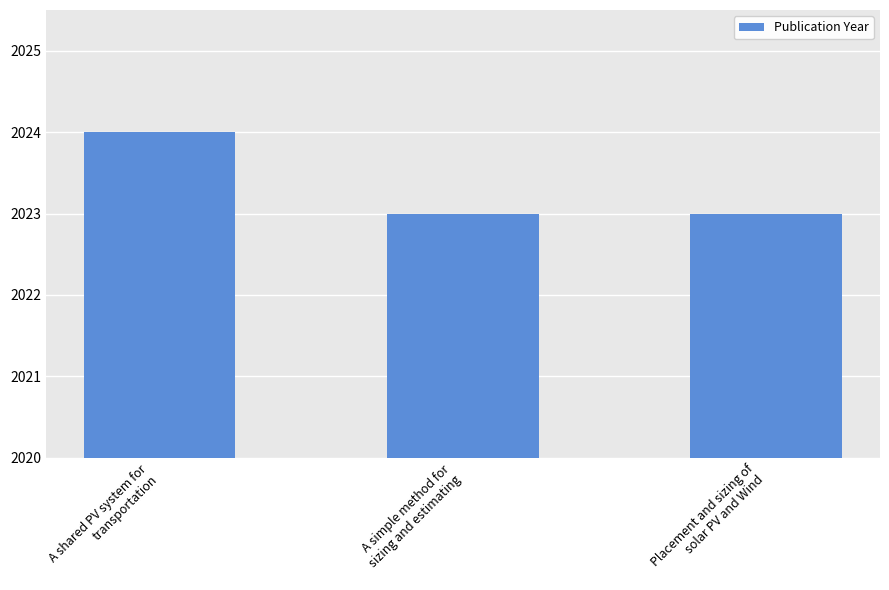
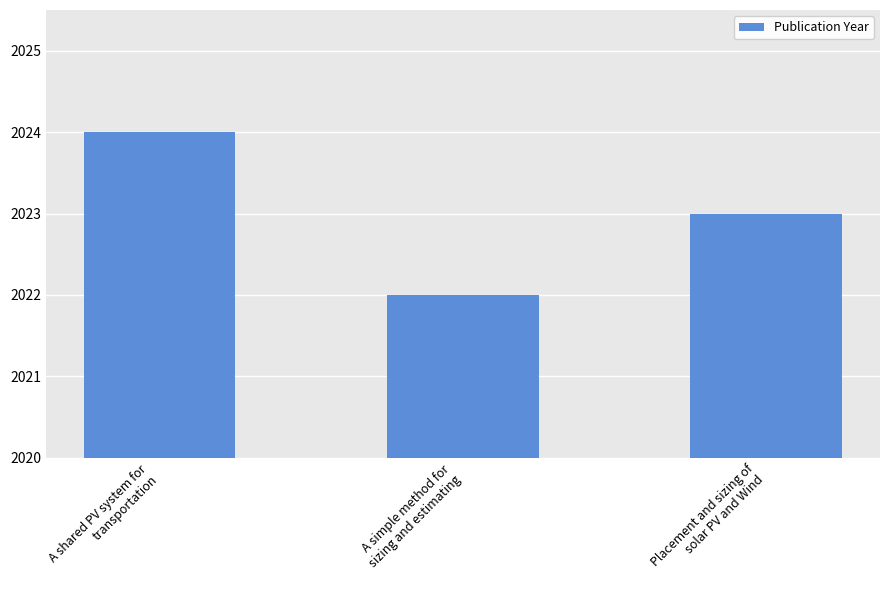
  {
    "A shared PV system for transportation": 2024,
-   "A simple method for sizing and estimating": 2023,
+   "A simple method for sizing and estimating": 2022,
    "Placement and sizing of solar PV and Wind": 2023
  }
